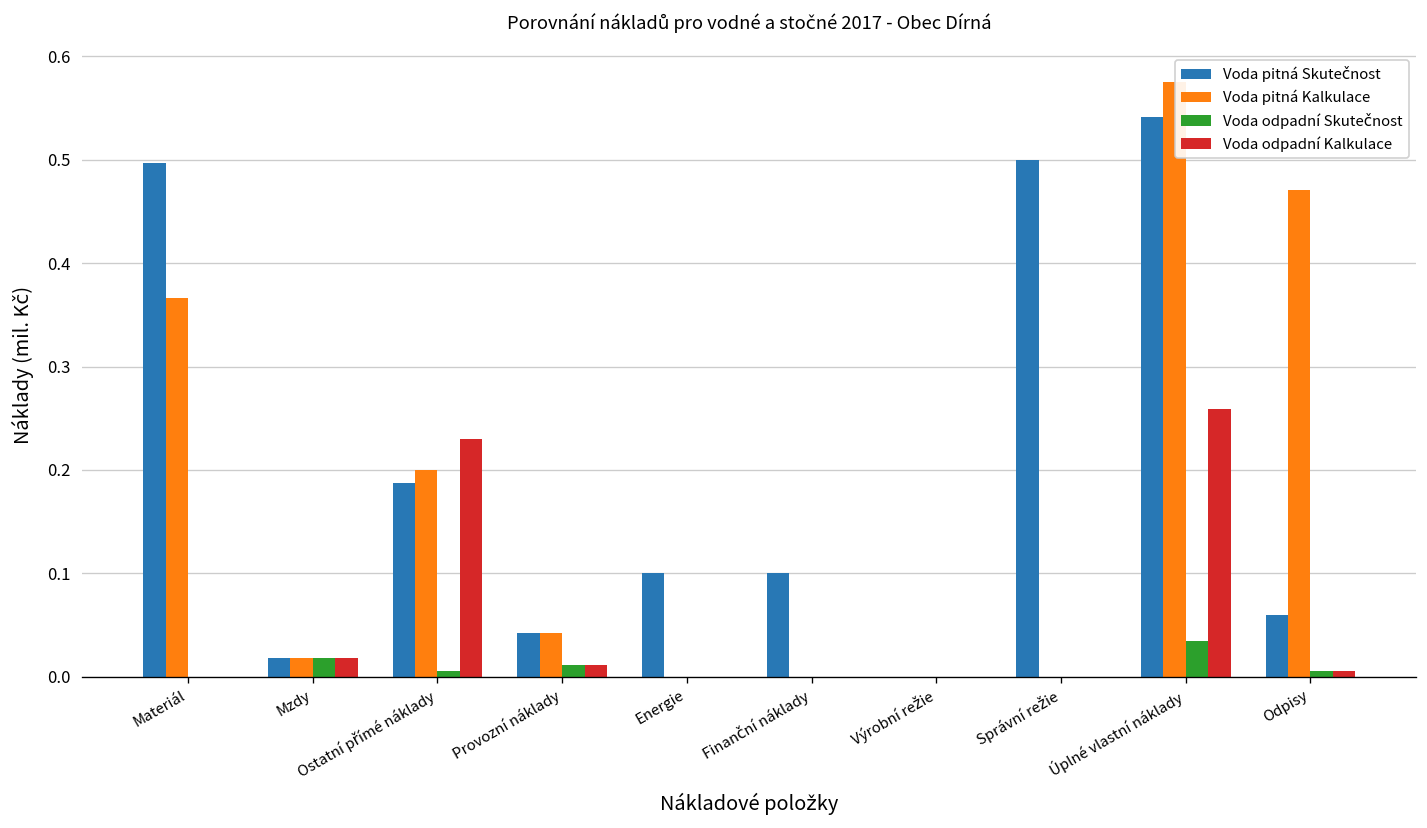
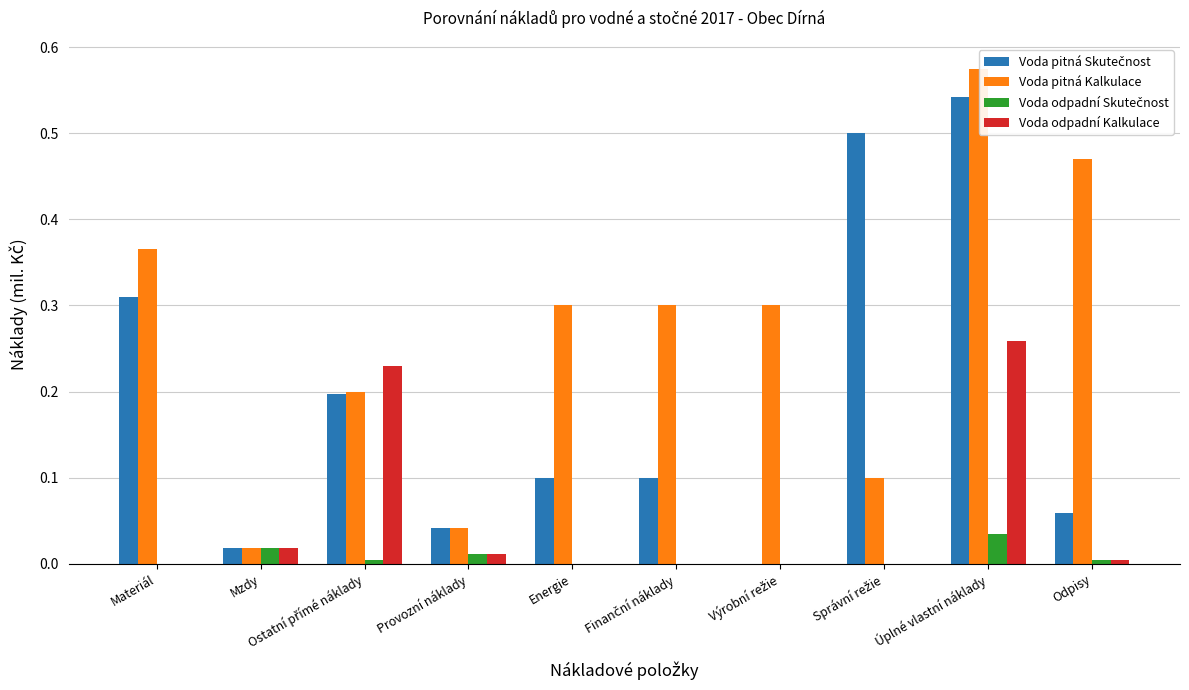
  {
    "Voda pitná Skutečnost": {
-     "Materiál": 0.50,
+     "Materiál": 0.31,
      "Mzdy": 0.02,
-     "Ostatní přímé náklady": 0.19,
+     "Ostatní přímé náklady": 0.20,
      "Provozní náklady": 0.04,
      "Energie": 0.10,
      "Finanční náklady": 0.10,
      "Výrobní režie": 0.00,
      "Správní režie": 0.50,
      "Úplné vlastní náklady": 0.54,
      "Odpisy": 0.06
    },
    "Voda pitná Kalkulace": {
      "Materiál": 0.37,
      "Mzdy": 0.02,
      "Ostatní přímé náklady": 0.2,
      "Provozní náklady": 0.04,
-     "Energie": 0.0,
-     "Finanční náklady": 0.0,
-     "Výrobní režie": 0.0,
-     "Správní režie": 0.0,
+     "Energie": 0.3,
+     "Finanční náklady": 0.3,
+     "Výrobní režie": 0.3,
+     "Správní režie": 0.1,
      "Úplné vlastní náklady": 0.58,
      "Odpisy": 0.47
    },
    "Voda odpadní Skutečnost": {
      "Materiál": 0.00,
      "Mzdy": 0.02,
      "Ostatní přímé náklady": 0.01,
      "Provozní náklady": 0.01,
      "Energie": 0.00,
      "Finanční náklady": 0.00,
      "Výrobní režie": 0.00,
      "Správní režie": 0.00,
      "Úplné vlastní náklady": 0.03,
      "Odpisy": 0.01
    },
    "Voda odpadní Kalkulace": {
      "Materiál": 0.00,
      "Mzdy": 0.02,
      "Ostatní přímé náklady": 0.23,
      "Provozní náklady": 0.01,
      "Energie": 0.00,
      "Finanční náklady": 0.00,
      "Výrobní režie": 0.00,
      "Správní režie": 0.00,
      "Úplné vlastní náklady": 0.26,
      "Odpisy": 0.01
    }
  }
